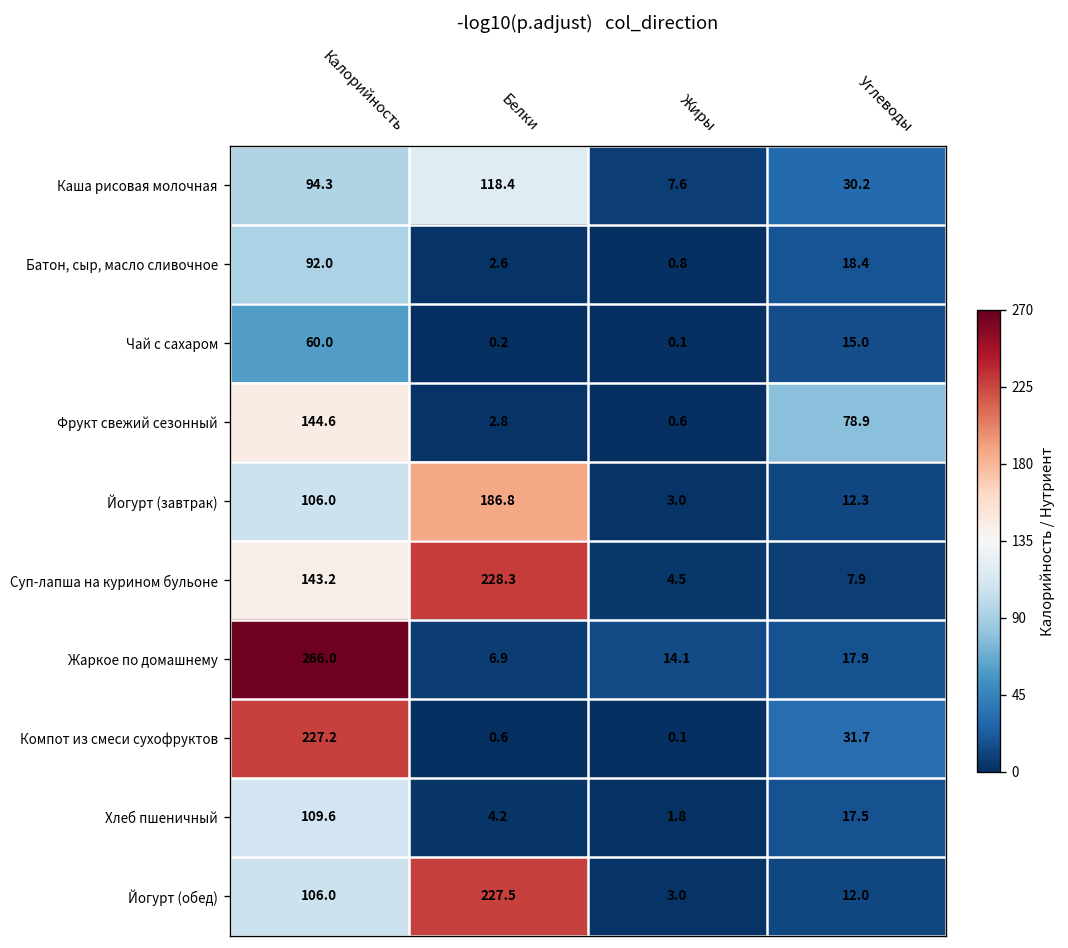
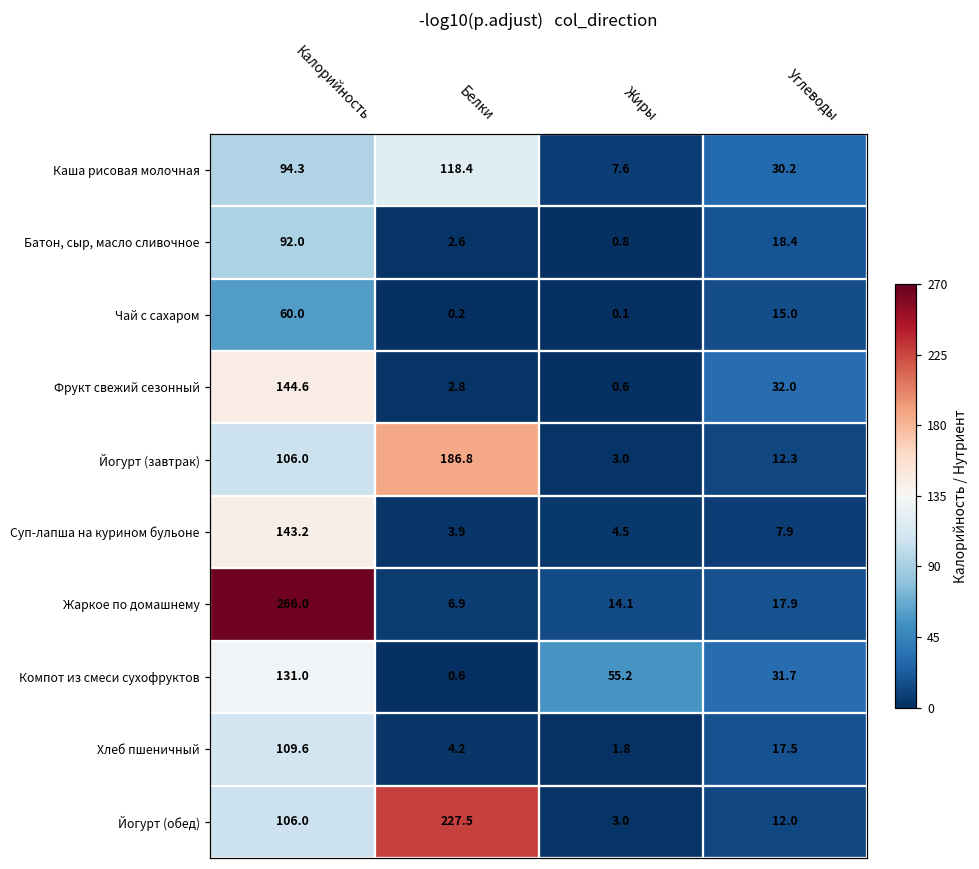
  {
    "Каша рисовая молочная": {
      "Калорийность": 94.3,
      "Белки": 118.4,
      "Жиры": 7.6,
      "Углеводы": 30.2
    },
    "Батон, сыр, масло сливочное": {
      "Калорийность": 92.0,
      "Белки": 2.6,
      "Жиры": 0.8,
      "Углеводы": 18.4
    },
    "Чай с сахаром": {
      "Калорийность": 60.0,
      "Белки": 0.2,
      "Жиры": 0.1,
      "Углеводы": 15.0
    },
    "Фрукт свежий сезонный": {
      "Калорийность": 144.6,
      "Белки": 2.8,
      "Жиры": 0.6,
-     "Углеводы": 78.9
+     "Углеводы": 32.0
    },
    "Йогурт (завтрак)": {
      "Калорийность": 106.0,
      "Белки": 186.8,
      "Жиры": 3.0,
      "Углеводы": 12.3
    },
    "Суп-лапша на курином бульоне": {
      "Калорийность": 143.2,
-     "Белки": 228.3,
+     "Белки": 3.9,
      "Жиры": 4.5,
      "Углеводы": 7.9
    },
    "Жаркое по домашнему": {
      "Калорийность": 266.0,
      "Белки": 6.9,
      "Жиры": 14.1,
      "Углеводы": 17.9
    },
    "Компот из смеси сухофруктов": {
-     "Калорийность": 227.2,
+     "Калорийность": 131.0,
      "Белки": 0.6,
-     "Жиры": 0.1,
+     "Жиры": 55.2,
      "Углеводы": 31.7
    },
    "Хлеб пшеничный": {
      "Калорийность": 109.6,
      "Белки": 4.2,
      "Жиры": 1.8,
      "Углеводы": 17.5
    },
    "Йогурт (обед)": {
      "Калорийность": 106.0,
      "Белки": 227.5,
      "Жиры": 3.0,
      "Углеводы": 12.0
    }
  }
